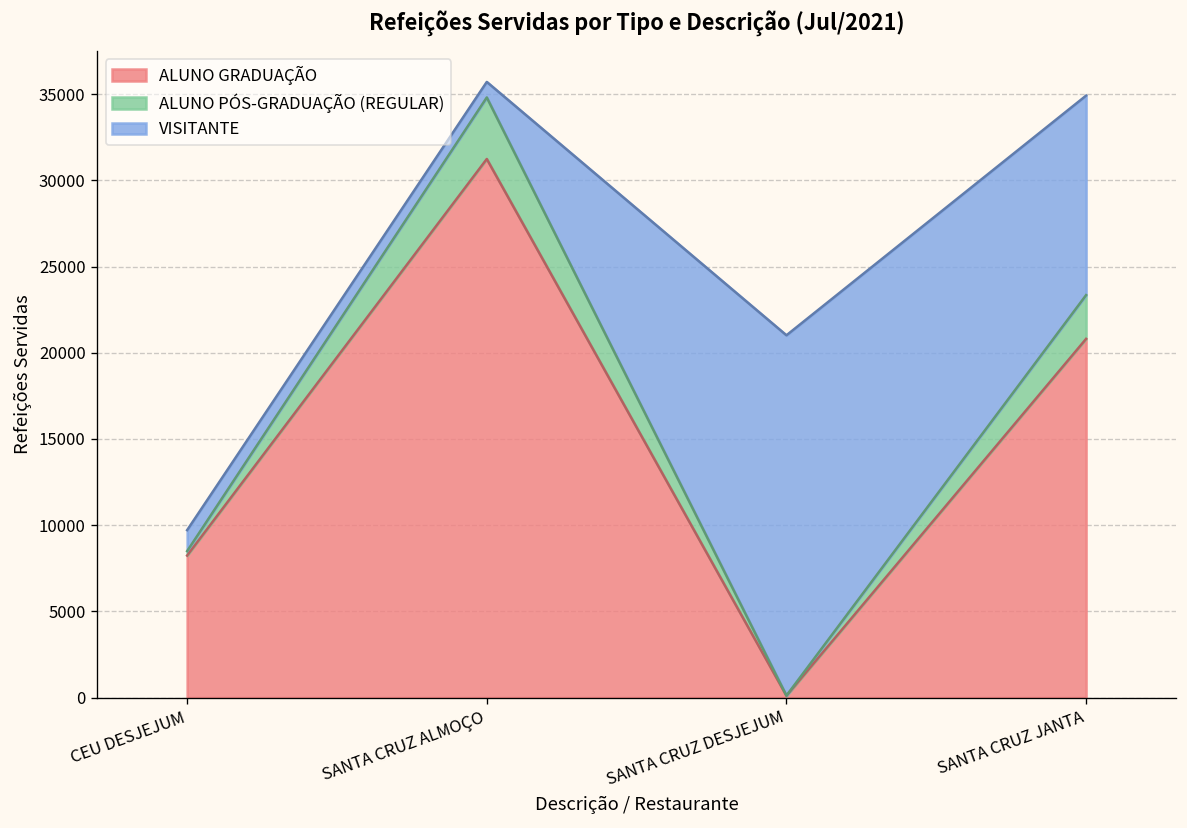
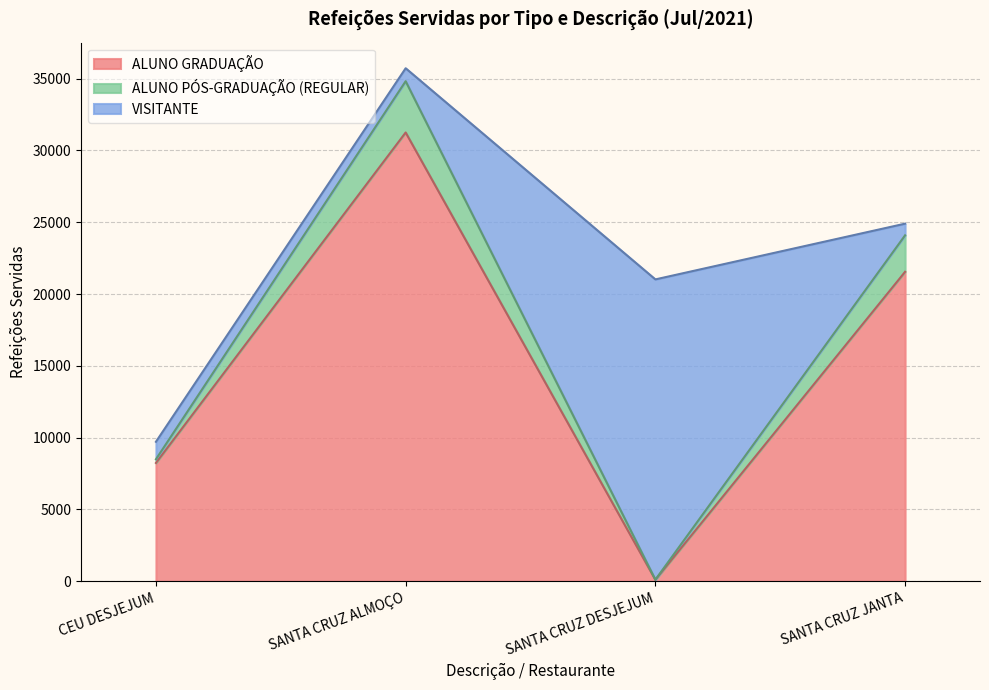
  {
    "ALUNO GRADUAÇÃO": {
      "CEU DESJEJUM": 8200,
      "SANTA CRUZ ALMOÇO": 31200,
-     "SANTA CRUZ JANTA": 20800
+     "SANTA CRUZ JANTA": 21500
    },
    "ALUNO PÓS-GRADUAÇÃO (REGULAR)": {
      "CEU DESJEJUM": 300,
      "SANTA CRUZ ALMOÇO": 3600,
      "SANTA CRUZ JANTA": 2500
    },
    "VISITANTE": {
      "CEU DESJEJUM": 1200,
      "SANTA CRUZ ALMOÇO": 900,
      "SANTA CRUZ DESJEJUM": 20900,
-     "SANTA CRUZ JANTA": 11600
+     "SANTA CRUZ JANTA": 800
    }
  }
